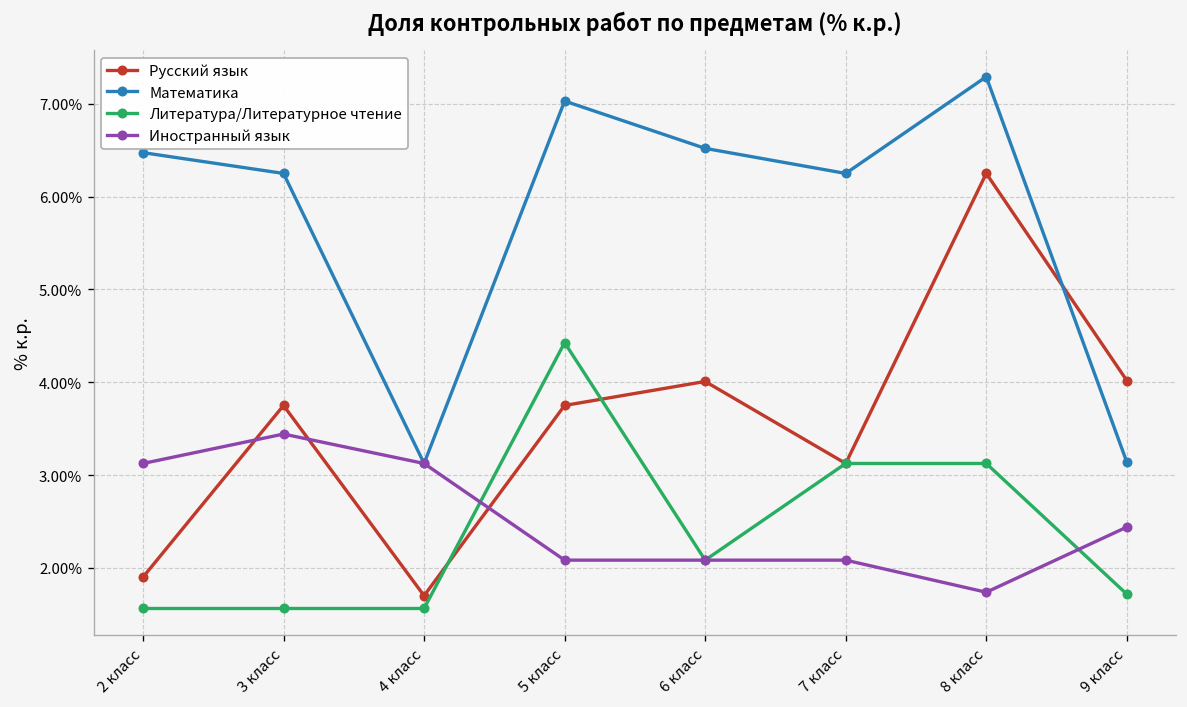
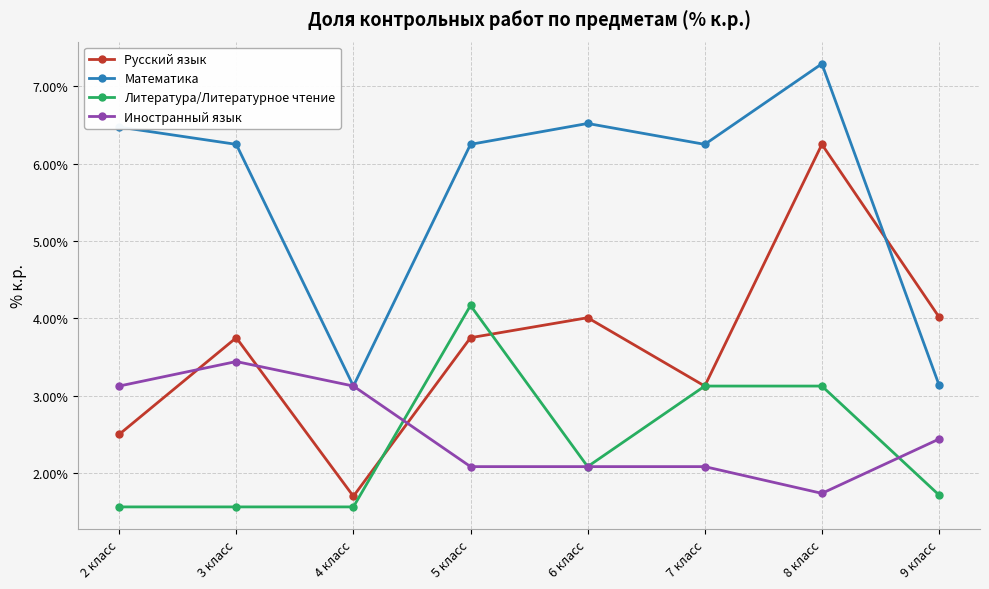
  {
    "Русский язык": {
-     "2 класс": "1.9%",
+     "2 класс": "2.5%",
      "3 класс": "3.8%",
      "4 класс": "1.7%",
      "5 класс": "3.8%",
      "6 класс": "4.0%",
      "8 класс": "6.3%",
      "9 класс": "4.0%"
    },
    "Математика": {
      "3 класс": "6.3%",
-     "5 класс": "7.0%",
+     "5 класс": "6.3%",
      "6 класс": "6.5%",
      "7 класс": "6.3%",
      "8 класс": "7.3%",
      "9 класс": "3.1%"
    },
    "Литература/Литературное чтение": {
      "2 класс": "1.6%",
      "3 класс": "1.6%",
      "4 класс": "1.6%",
-     "5 класс": "4.4%",
+     "5 класс": "4.2%",
      "8 класс": "3.1%",
      "9 класс": "1.7%"
    },
    "Иностранный язык": {
      "2 класс": "3.1%",
      "3 класс": "3.4%",
      "5 класс": "2.1%",
      "7 класс": "2.1%",
      "8 класс": "1.7%",
      "9 класс": "2.4%"
    }
  }
